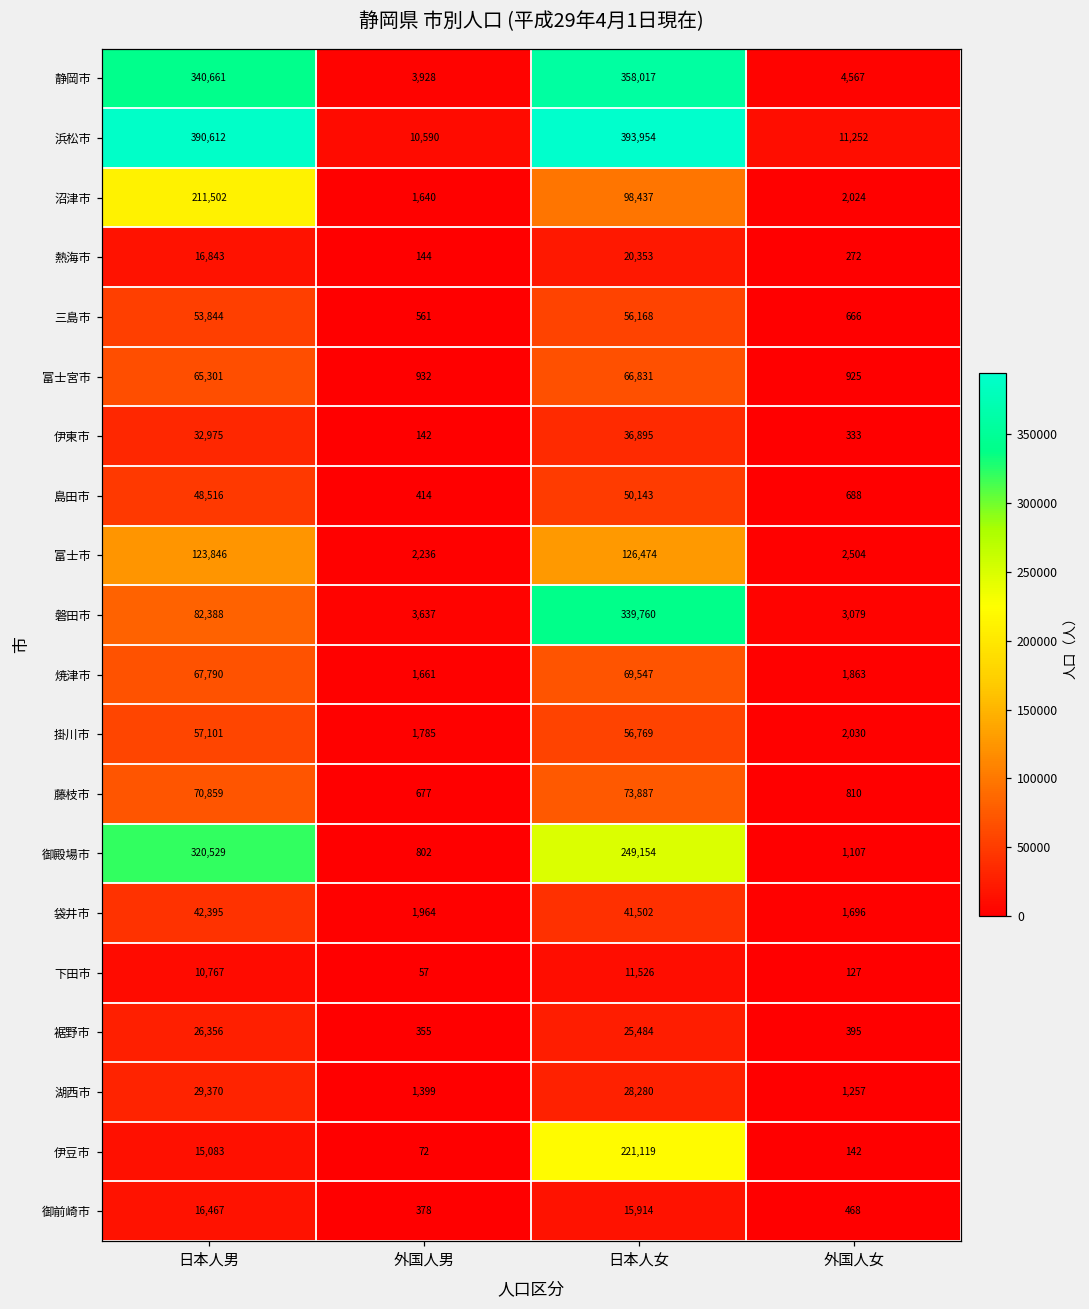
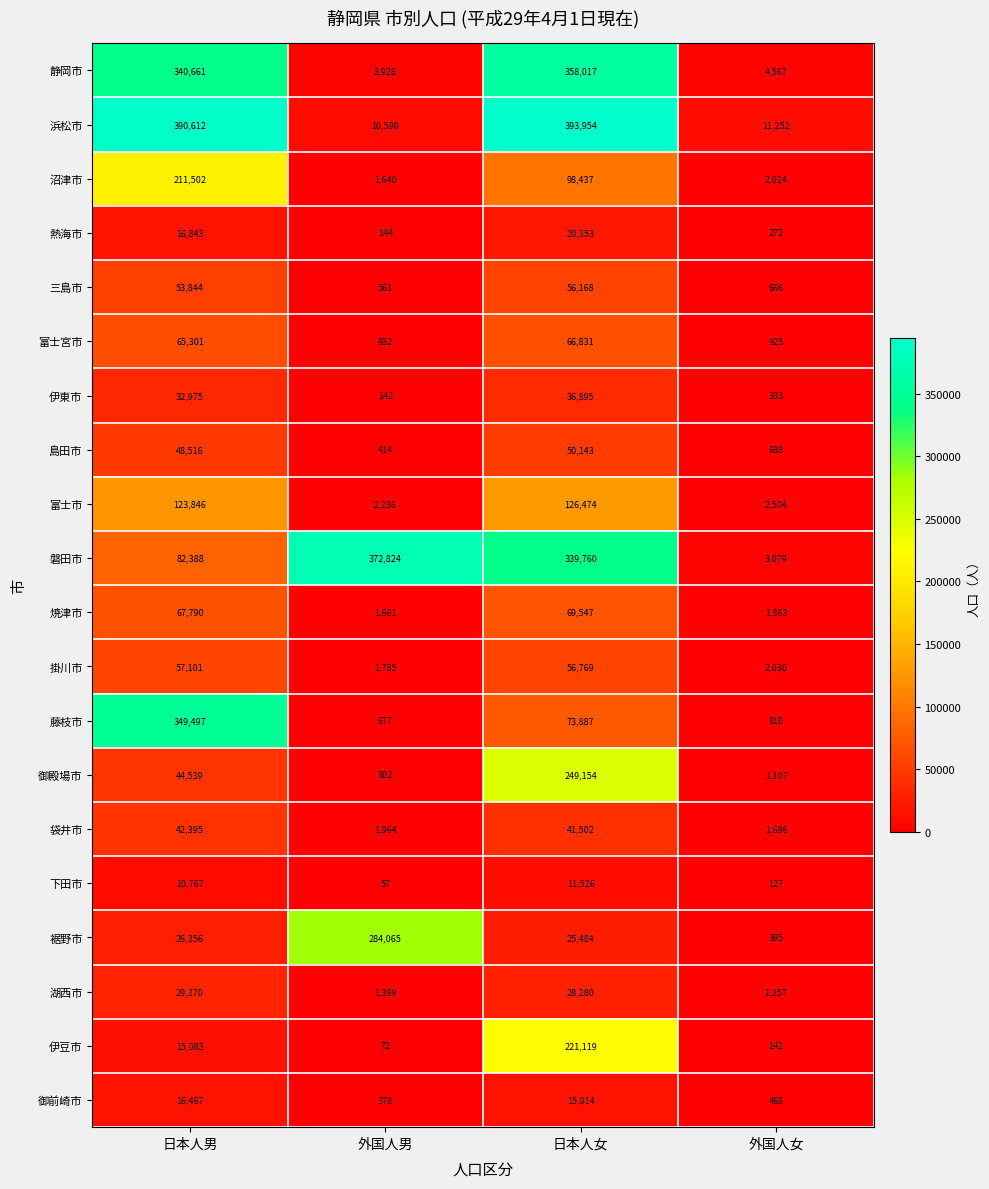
  {
    "静岡市": {
      "日本人男": "340,661",
      "外国人男": "3,928",
      "日本人女": "358,017",
      "外国人女": "4,567"
    },
    "浜松市": {
      "日本人男": "390,612",
      "外国人男": "10,590",
      "日本人女": "393,954",
      "外国人女": "11,252"
    },
    "沼津市": {
      "日本人男": "211,502",
      "外国人男": "1,640",
      "日本人女": "98,437",
      "外国人女": "2,024"
    },
    "熱海市": {
      "日本人男": "16,843",
      "外国人男": "144",
      "日本人女": "20,353",
      "外国人女": "272"
    },
    "三島市": {
      "日本人男": "53,844",
      "外国人男": "561",
      "日本人女": "56,168",
      "外国人女": "666"
    },
    "富士宮市": {
      "日本人男": "65,301",
      "外国人男": "932",
      "日本人女": "66,831",
      "外国人女": "925"
    },
    "伊東市": {
      "日本人男": "32,975",
      "外国人男": "142",
      "日本人女": "36,895",
      "外国人女": "333"
    },
    "島田市": {
      "日本人男": "48,516",
      "外国人男": "414",
      "日本人女": "50,143",
      "外国人女": "688"
    },
    "富士市": {
      "日本人男": "123,846",
      "外国人男": "2,236",
      "日本人女": "126,474",
      "外国人女": "2,504"
    },
    "磐田市": {
      "日本人男": "82,388",
-     "外国人男": "3,637",
+     "外国人男": "372,824",
      "日本人女": "339,760",
      "外国人女": "3,079"
    },
    "焼津市": {
      "日本人男": "67,790",
      "外国人男": "1,661",
      "日本人女": "69,547",
      "外国人女": "1,863"
    },
    "掛川市": {
      "日本人男": "57,101",
      "外国人男": "1,785",
      "日本人女": "56,769",
      "外国人女": "2,030"
    },
    "藤枝市": {
-     "日本人男": "70,859",
+     "日本人男": "349,497",
      "外国人男": "677",
      "日本人女": "73,887",
      "外国人女": "810"
    },
    "御殿場市": {
-     "日本人男": "320,529",
+     "日本人男": "44,539",
      "外国人男": "802",
      "日本人女": "249,154",
      "外国人女": "1,107"
    },
    "袋井市": {
      "日本人男": "42,395",
      "外国人男": "1,964",
      "日本人女": "41,502",
      "外国人女": "1,696"
    },
    "下田市": {
      "日本人男": "10,767",
      "外国人男": "57",
      "日本人女": "11,526",
      "外国人女": "127"
    },
    "裾野市": {
      "日本人男": "26,356",
-     "外国人男": "355",
+     "外国人男": "284,065",
      "日本人女": "25,484",
      "外国人女": "395"
    },
    "湖西市": {
      "日本人男": "29,370",
      "外国人男": "1,399",
      "日本人女": "28,280",
      "外国人女": "1,257"
    },
    "伊豆市": {
      "日本人男": "15,083",
      "外国人男": "72",
      "日本人女": "221,119",
      "外国人女": "142"
    },
    "御前崎市": {
      "日本人男": "16,467",
      "外国人男": "378",
      "日本人女": "15,914",
      "外国人女": "468"
    }
  }
